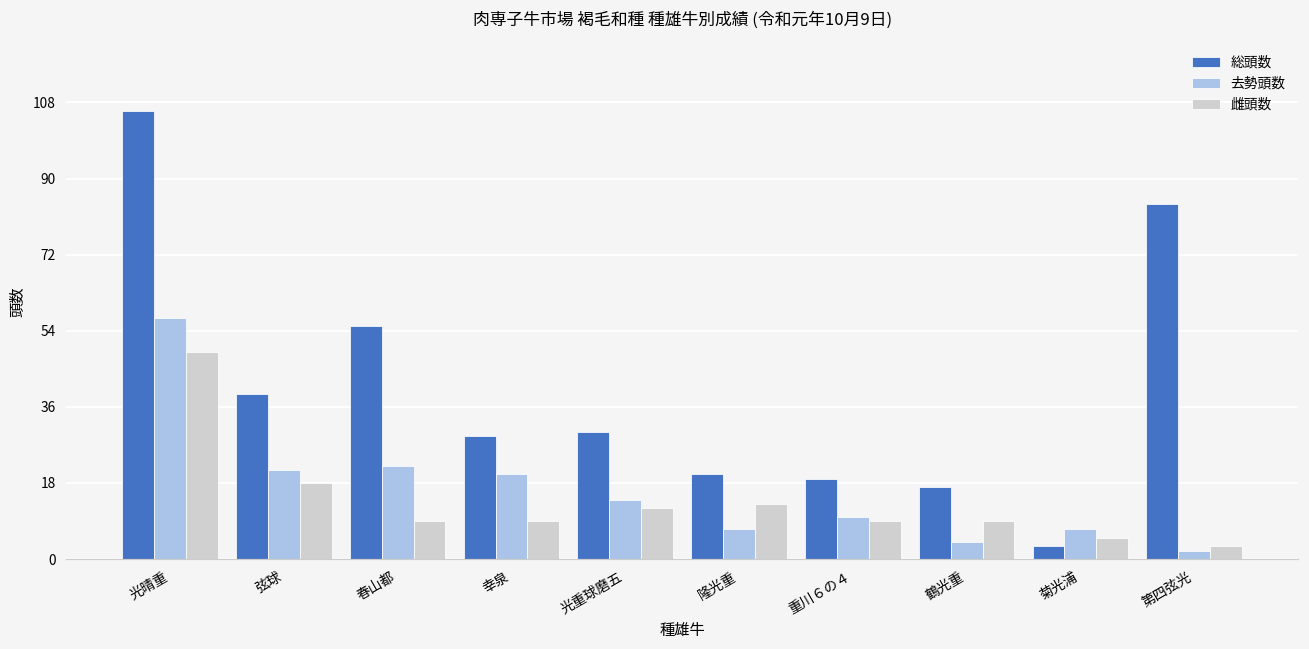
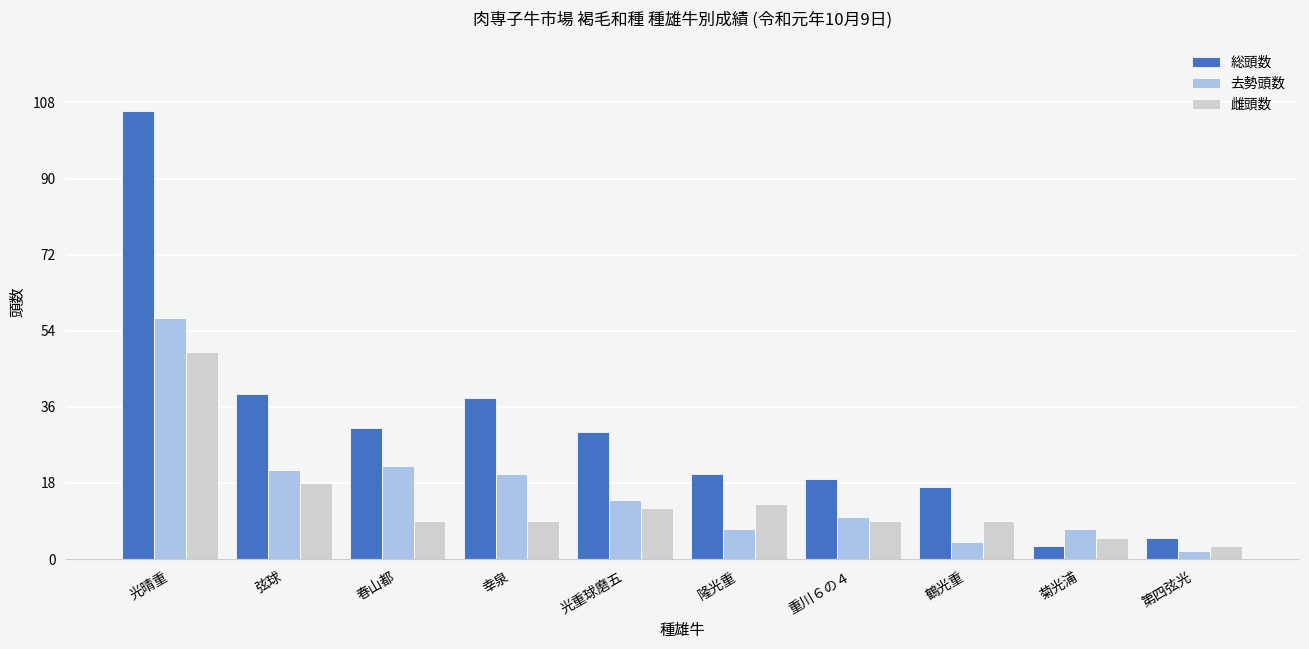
  {
    "総頭数": {
      "光晴重": 106,
      "弦球": 39,
-     "春山都": 55,
-     "幸泉": 29,
+     "春山都": 31,
+     "幸泉": 38,
      "光重球磨五": 30,
      "隆光重": 20,
      "重川６の４": 19,
      "鶴光重": 17,
      "菊光浦": 3,
-     "第四弦光": 84
+     "第四弦光": 5
    }
  }
